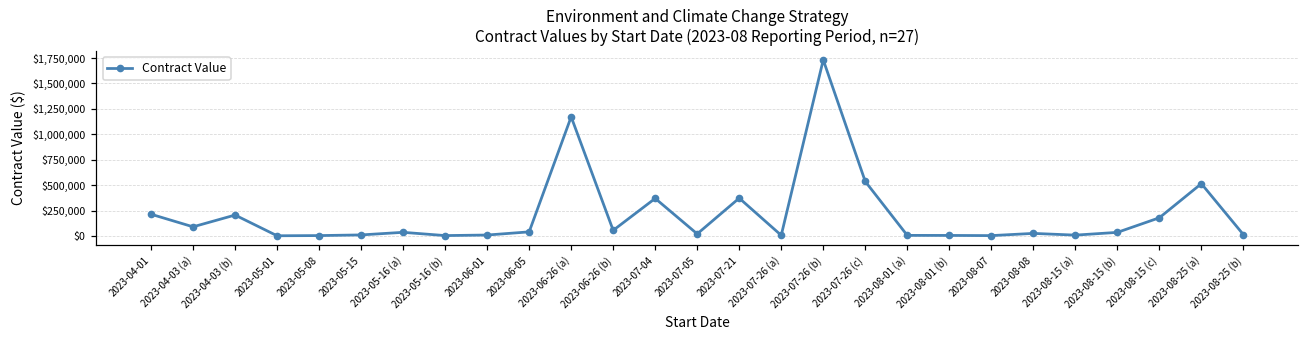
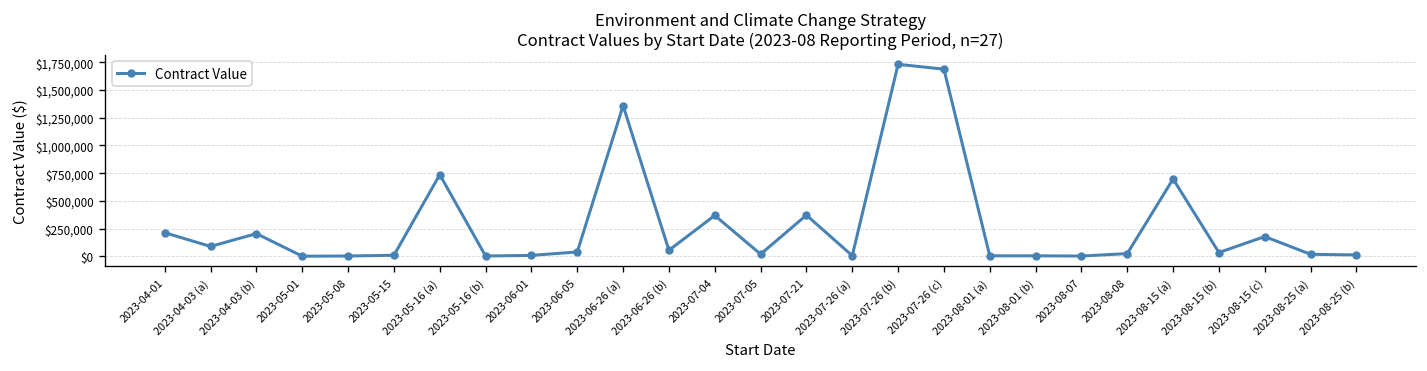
  {
    "2023-04-01": "$200,000",
    "2023-04-03 (a)": "$100,000",
    "2023-04-03 (b)": "$200,000",
    "2023-05-01": "$0",
    "2023-05-08": "$0",
    "2023-05-15": "$0",
-   "2023-05-16 (a)": "$0",
+   "2023-05-16 (a)": "$700,000",
    "2023-05-16 (b)": "$0",
    "2023-06-01": "$0",
    "2023-06-05": "$0",
-   "2023-06-26 (a)": "$1,200,000",
+   "2023-06-26 (a)": "$1,400,000",
    "2023-06-26 (b)": "$100,000",
    "2023-07-04": "$400,000",
    "2023-07-05": "$0",
    "2023-07-21": "$400,000",
    "2023-07-26 (a)": "$0",
    "2023-07-26 (b)": "$1,700,000",
-   "2023-07-26 (c)": "$500,000",
+   "2023-07-26 (c)": "$1,700,000",
    "2023-08-01 (a)": "$0",
    "2023-08-01 (b)": "$0",
    "2023-08-07": "$0",
    "2023-08-08": "$0",
-   "2023-08-15 (a)": "$0",
+   "2023-08-15 (a)": "$700,000",
    "2023-08-15 (b)": "$0",
    "2023-08-15 (c)": "$200,000",
-   "2023-08-25 (a)": "$500,000",
+   "2023-08-25 (a)": "$0",
    "2023-08-25 (b)": "$0"
  }
